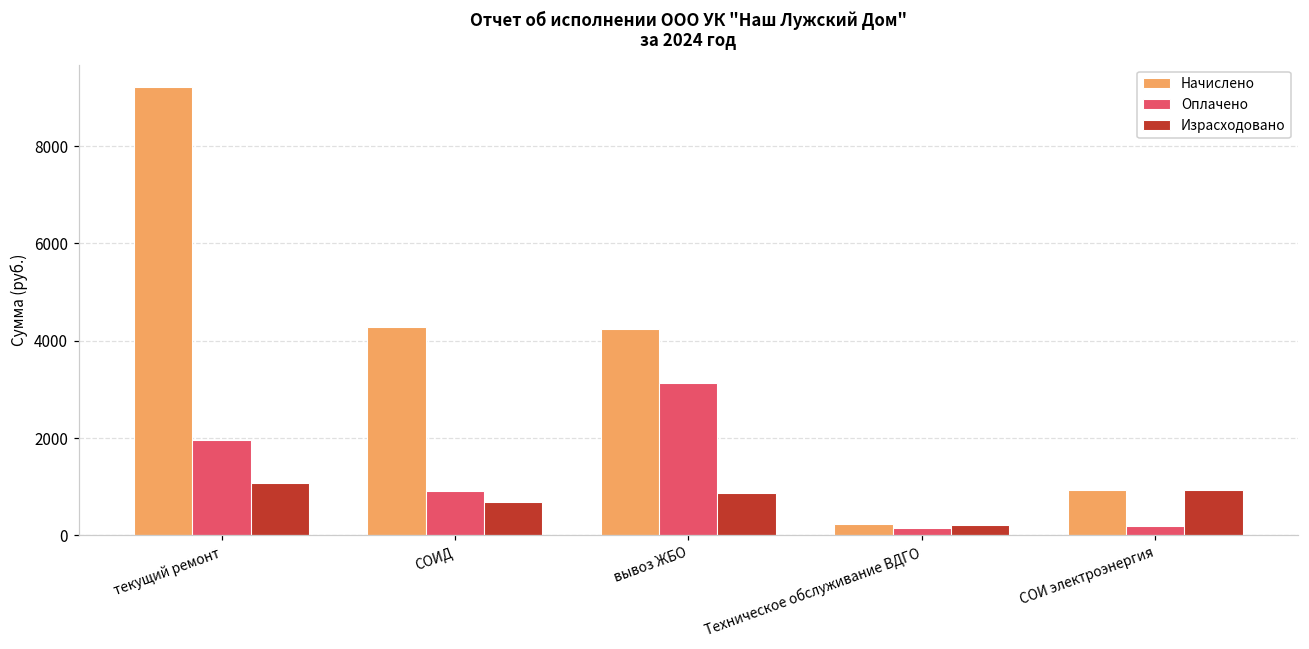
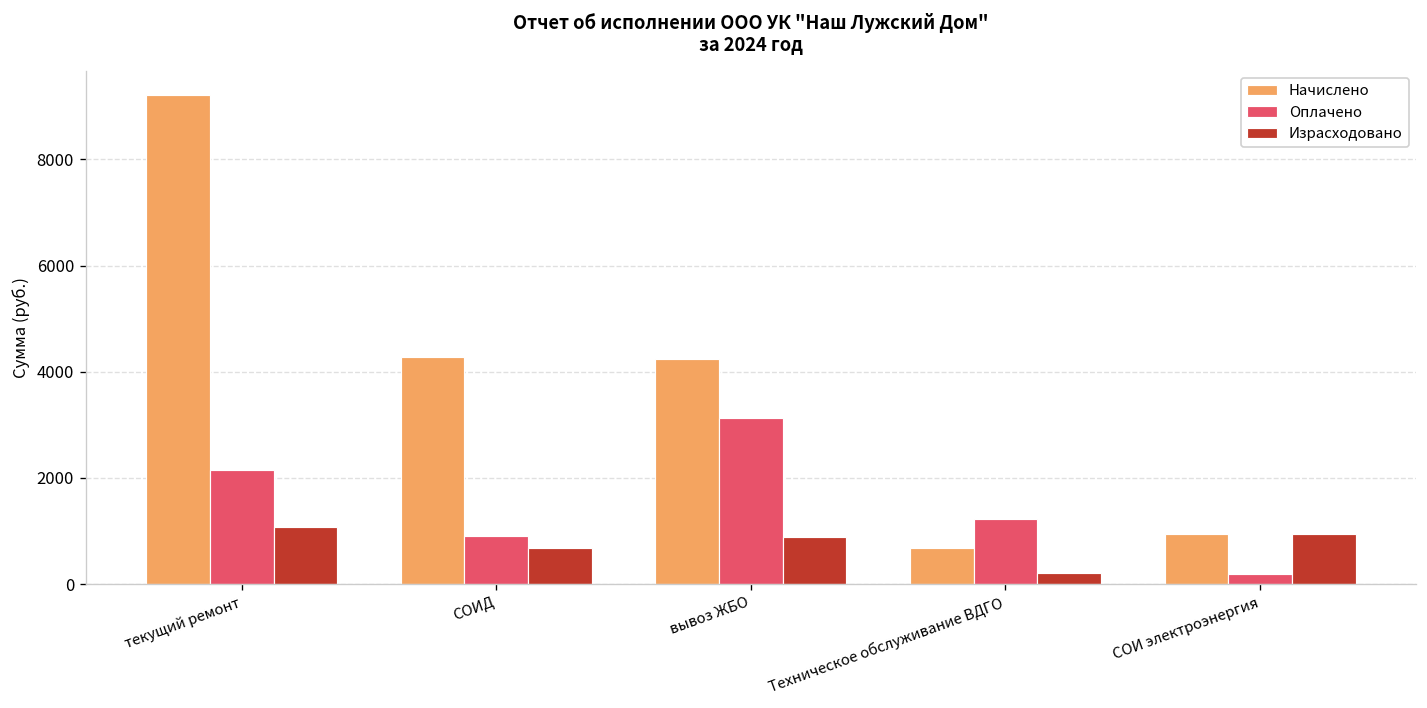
  {
    "Начислено": {
      "текущий ремонт": 9200,
      "СОИД": 4300,
      "вывоз ЖБО": 4200,
-     "Техническое обслуживание ВДГО": 200,
+     "Техническое обслуживание ВДГО": 700,
      "СОИ электроэнергия": 900
    },
    "Оплачено": {
-     "текущий ремонт": 2000,
+     "текущий ремонт": 2200,
      "СОИД": 900,
      "вывоз ЖБО": 3100,
-     "Техническое обслуживание ВДГО": 100,
+     "Техническое обслуживание ВДГО": 1200,
      "СОИ электроэнергия": 200
    },
    "Израсходовано": {
      "текущий ремонт": 1100,
      "СОИД": 700,
      "вывоз ЖБО": 900,
      "Техническое обслуживание ВДГО": 200,
      "СОИ электроэнергия": 900
    }
  }
